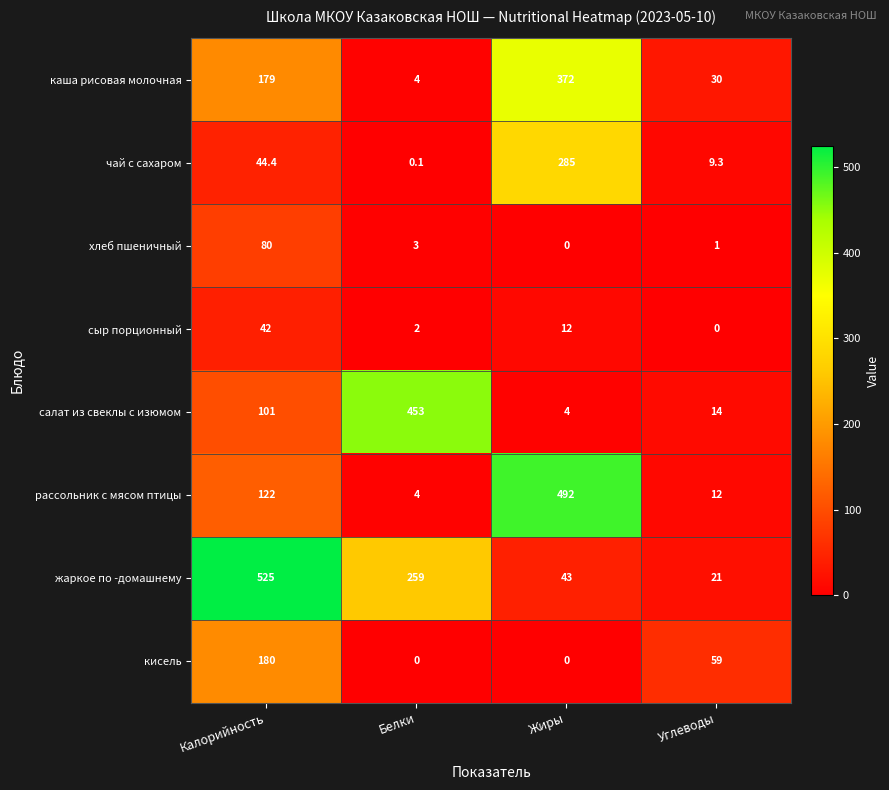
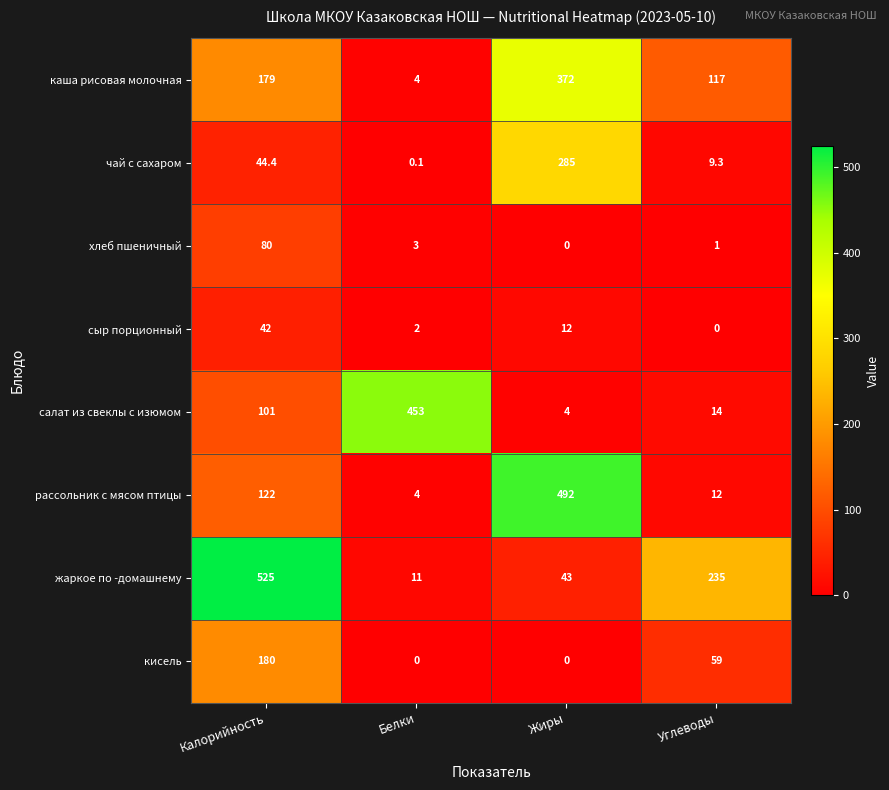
  {
    "каша рисовая молочная": {
      "Калорийность": 179,
      "Белки": 4,
      "Жиры": 372,
-     "Углеводы": 30
+     "Углеводы": 117
    },
    "чай с сахаром": {
      "Калорийность": 44.4,
      "Белки": 0.1,
      "Жиры": 285,
      "Углеводы": 9.3
    },
    "хлеб пшеничный": {
      "Калорийность": 80,
      "Белки": 3,
      "Жиры": 0,
      "Углеводы": 1
    },
    "сыр порционный": {
      "Калорийность": 42,
      "Белки": 2,
      "Жиры": 12,
      "Углеводы": 0
    },
    "салат из свеклы с изюмом": {
      "Калорийность": 101,
      "Белки": 453,
      "Жиры": 4,
      "Углеводы": 14
    },
    "рассольник с мясом птицы": {
      "Калорийность": 122,
      "Белки": 4,
      "Жиры": 492,
      "Углеводы": 12
    },
    "жаркое по -домашнему": {
      "Калорийность": 525,
-     "Белки": 259,
+     "Белки": 11,
      "Жиры": 43,
-     "Углеводы": 21
+     "Углеводы": 235
    },
    "кисель": {
      "Калорийность": 180,
      "Белки": 0,
      "Жиры": 0,
      "Углеводы": 59
    }
  }
